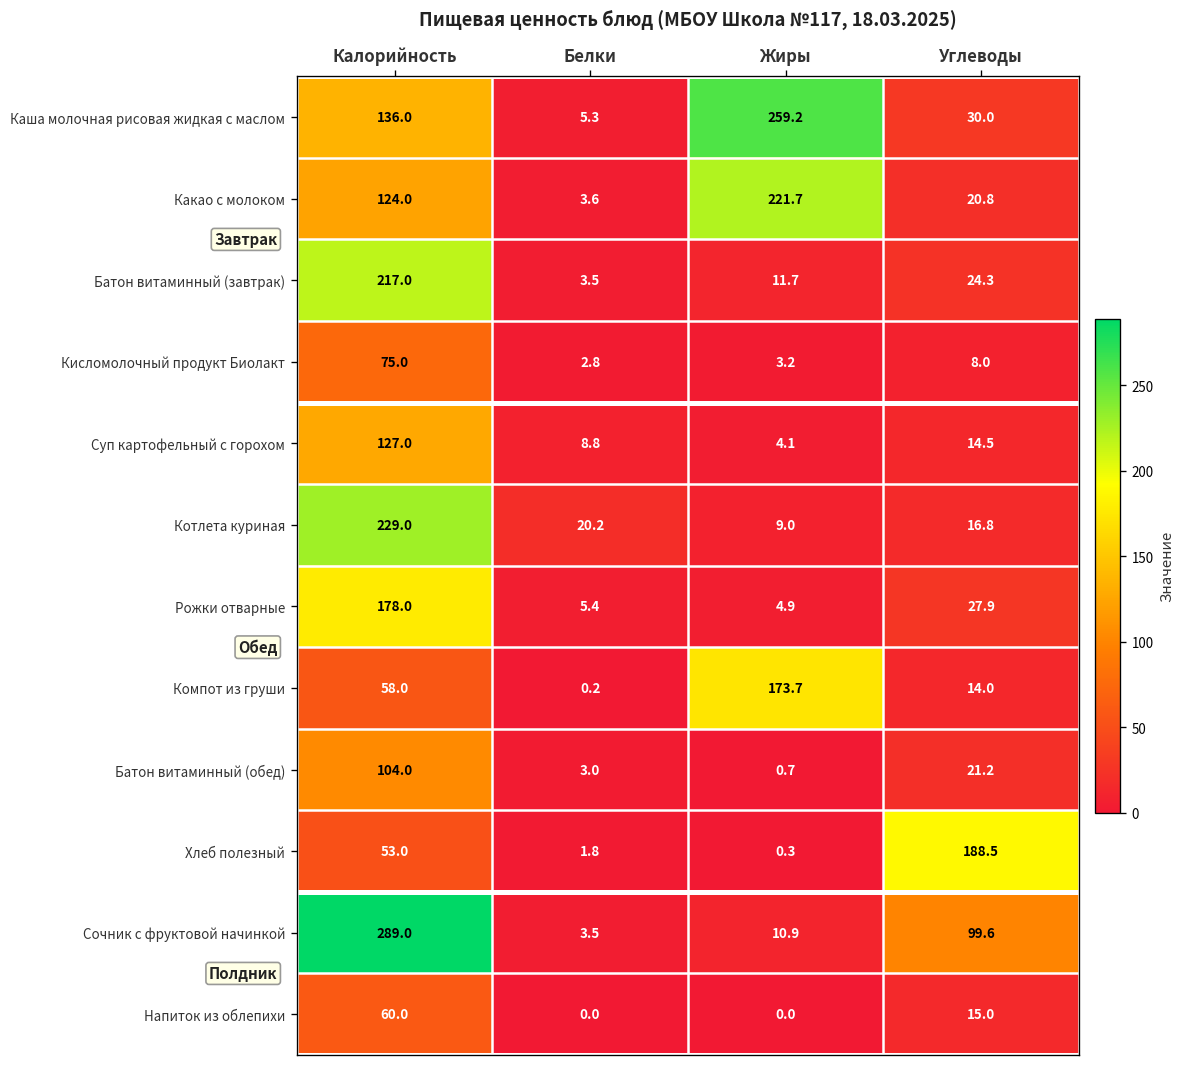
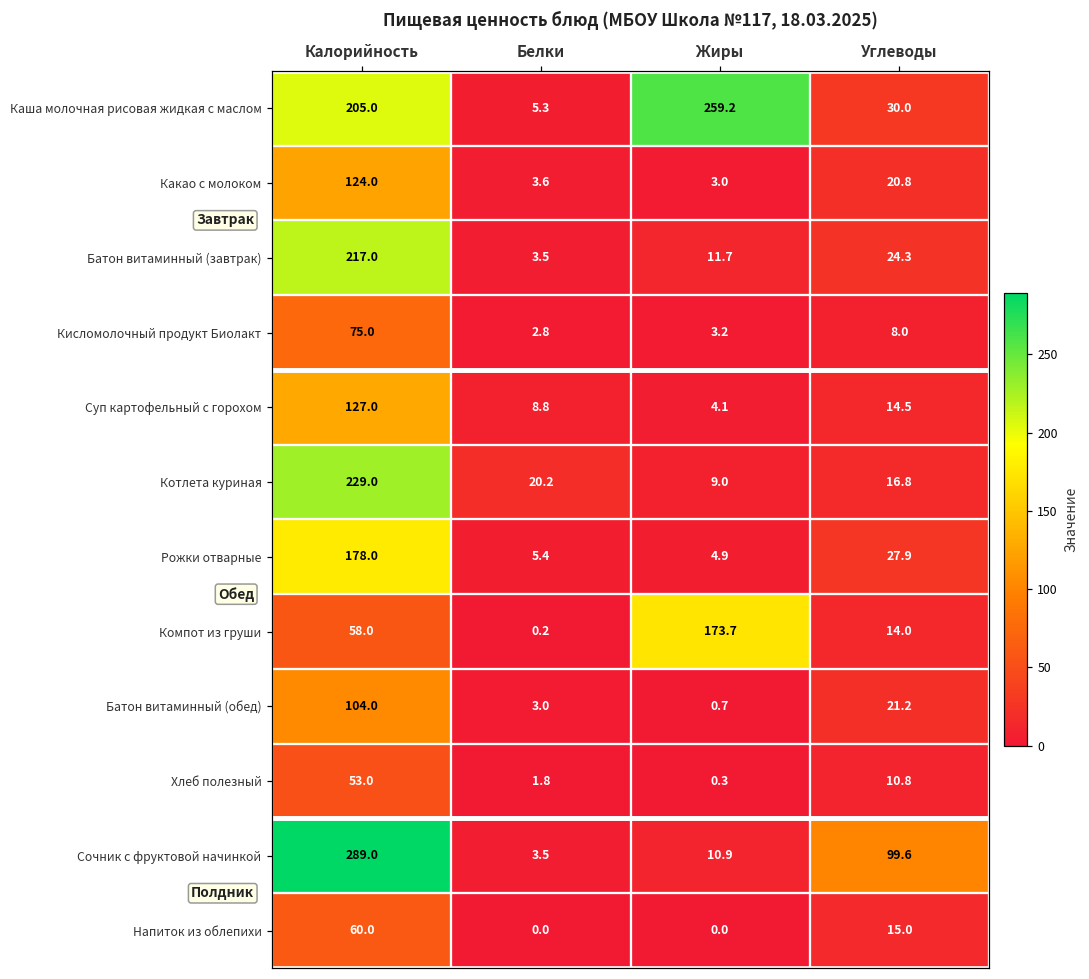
  {
    "Каша молочная рисовая жидкая с маслом": {
-     "Калорийность": 136.0,
+     "Калорийность": 205.0,
      "Белки": 5.3,
      "Жиры": 259.2,
      "Углеводы": 30.0
    },
    "Какао с молоком": {
      "Калорийность": 124.0,
      "Белки": 3.6,
-     "Жиры": 221.7,
+     "Жиры": 3.0,
      "Углеводы": 20.8
    },
    "Батон витаминный (завтрак)": {
      "Калорийность": 217.0,
      "Белки": 3.5,
      "Жиры": 11.7,
      "Углеводы": 24.3
    },
    "Кисломолочный продукт Биолакт": {
      "Калорийность": 75.0,
      "Белки": 2.8,
      "Жиры": 3.2,
      "Углеводы": 8.0
    },
    "Суп картофельный с горохом": {
      "Калорийность": 127.0,
      "Белки": 8.8,
      "Жиры": 4.1,
      "Углеводы": 14.5
    },
    "Котлета куриная": {
      "Калорийность": 229.0,
      "Белки": 20.2,
      "Жиры": 9.0,
      "Углеводы": 16.8
    },
    "Рожки отварные": {
      "Калорийность": 178.0,
      "Белки": 5.4,
      "Жиры": 4.9,
      "Углеводы": 27.9
    },
    "Компот из груши": {
      "Калорийность": 58.0,
      "Белки": 0.2,
      "Жиры": 173.7,
      "Углеводы": 14.0
    },
    "Батон витаминный (обед)": {
      "Калорийность": 104.0,
      "Белки": 3.0,
      "Жиры": 0.7,
      "Углеводы": 21.2
    },
    "Хлеб полезный": {
      "Калорийность": 53.0,
      "Белки": 1.8,
      "Жиры": 0.3,
-     "Углеводы": 188.5
+     "Углеводы": 10.8
    },
    "Сочник с фруктовой начинкой": {
      "Калорийность": 289.0,
      "Белки": 3.5,
      "Жиры": 10.9,
      "Углеводы": 99.6
    },
    "Напиток из облепихи": {
      "Калорийность": 60.0,
      "Белки": 0.0,
      "Жиры": 0.0,
      "Углеводы": 15.0
    }
  }
